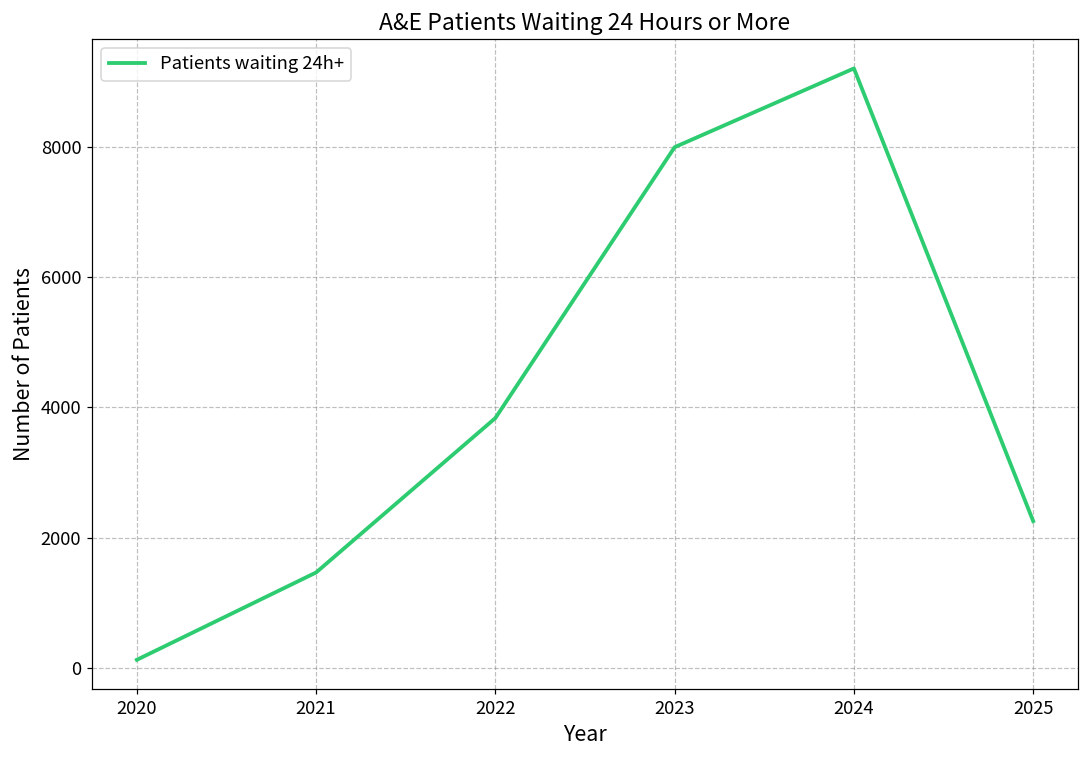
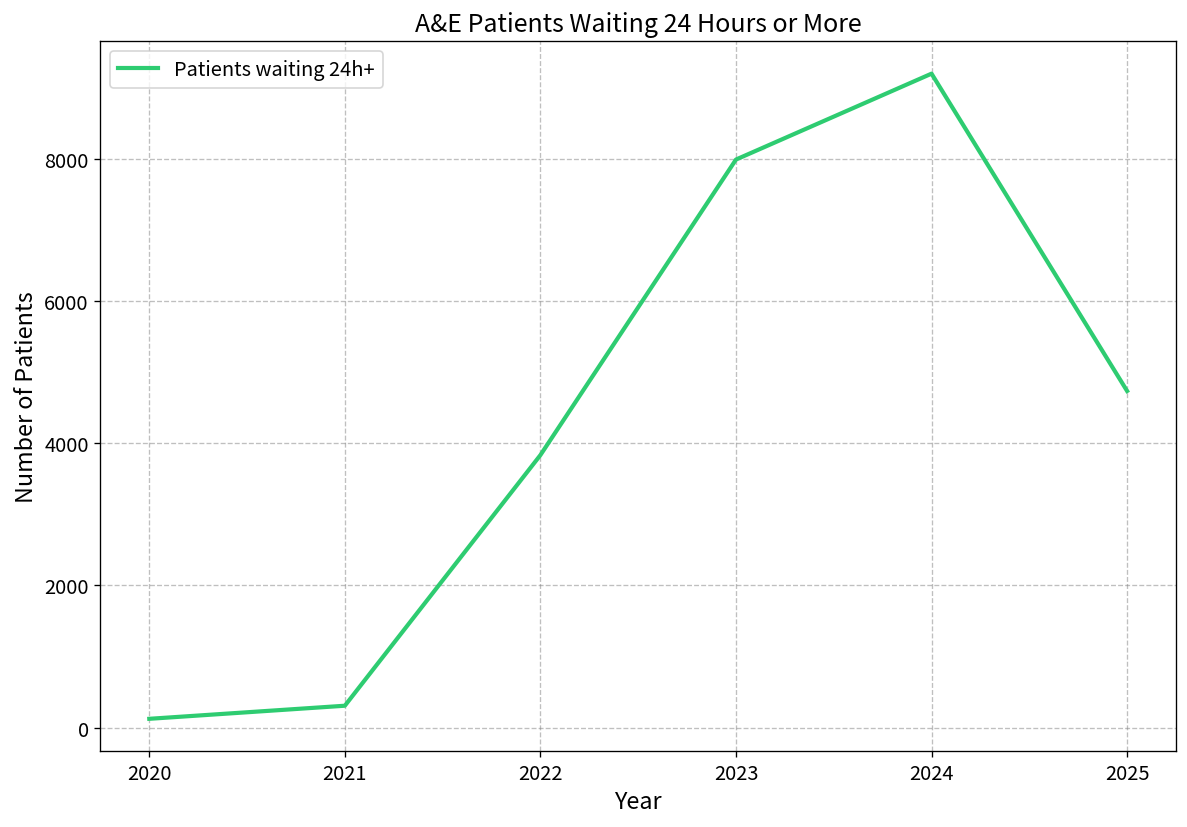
  {
    "2020": 100,
-   "2021": 1500,
+   "2021": 300,
    "2022": 3800,
    "2023": 8000,
    "2024": 9200,
-   "2025": 2300
+   "2025": 4700
  }
